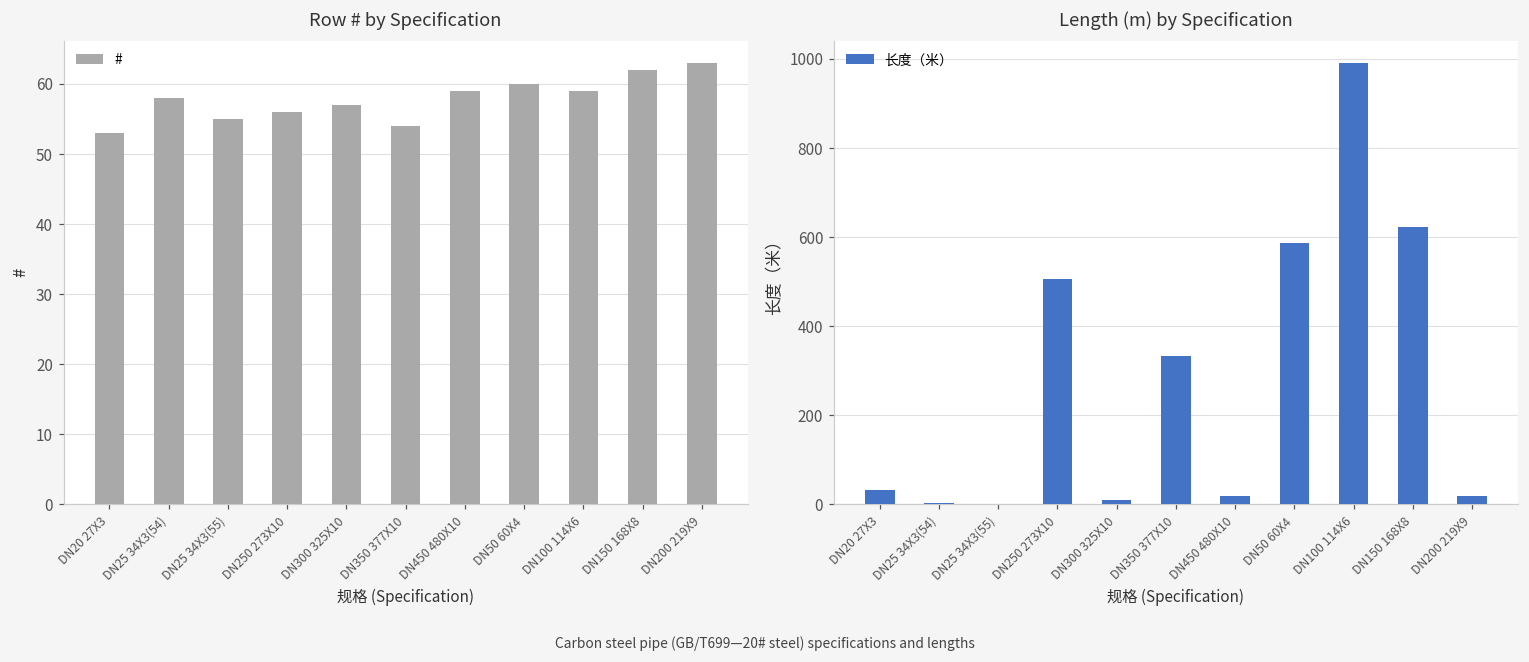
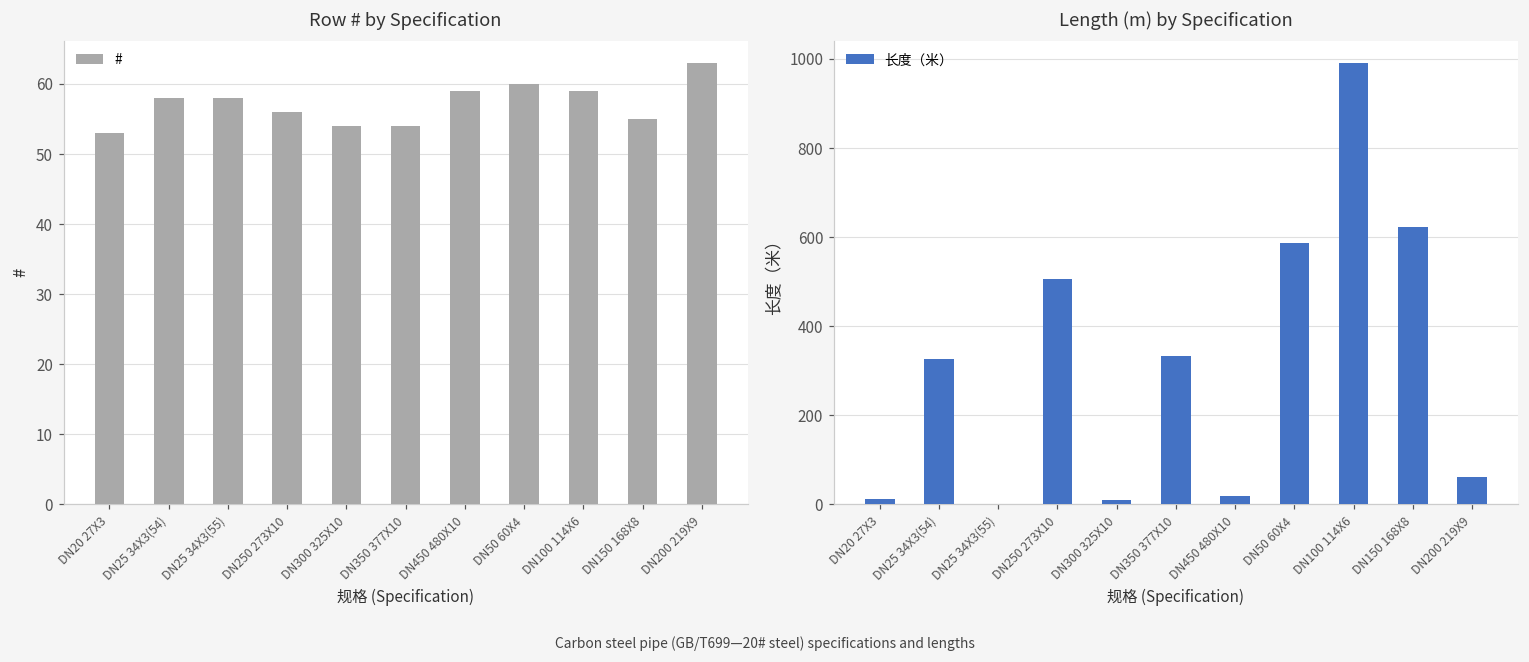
  {
    "Row # by Specification": {
      "DN20 27X3": 53,
      "DN25 34X3(54)": 58,
-     "DN25 34X3(55)": 55,
+     "DN25 34X3(55)": 58,
      "DN250 273X10": 56,
-     "DN300 325X10": 57,
+     "DN300 325X10": 54,
      "DN350 377X10": 54,
      "DN450 480X10": 59,
      "DN50 60X4": 60,
      "DN100 114X6": 59,
-     "DN150 168X8": 62,
+     "DN150 168X8": 55,
      "DN200 219X9": 63
    },
    "Length (m) by Specification": {
-     "DN20 27X3": 30,
-     "DN25 34X3(54)": 0,
+     "DN20 27X3": 10,
+     "DN25 34X3(54)": 330,
      "DN250 273X10": 510,
      "DN300 325X10": 10,
      "DN350 377X10": 330,
      "DN450 480X10": 20,
      "DN50 60X4": 590,
      "DN100 114X6": 990,
      "DN150 168X8": 620,
-     "DN200 219X9": 20
+     "DN200 219X9": 60
    }
  }
